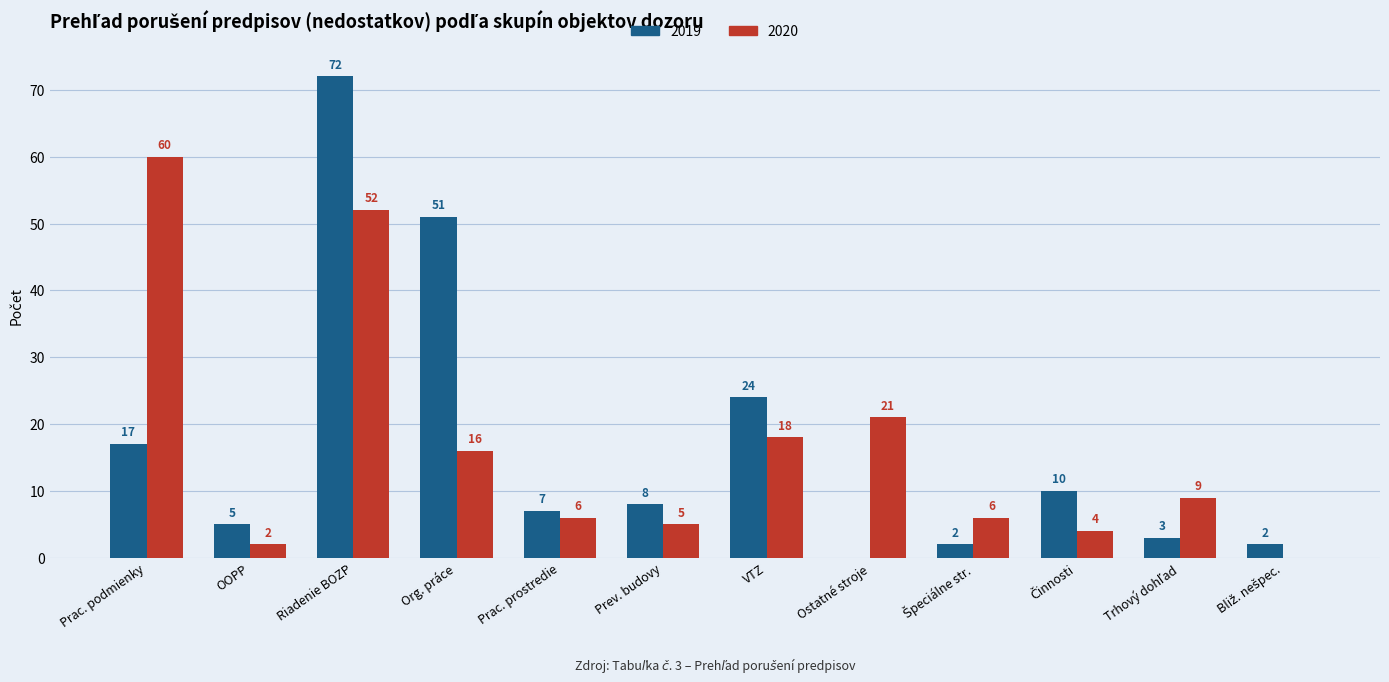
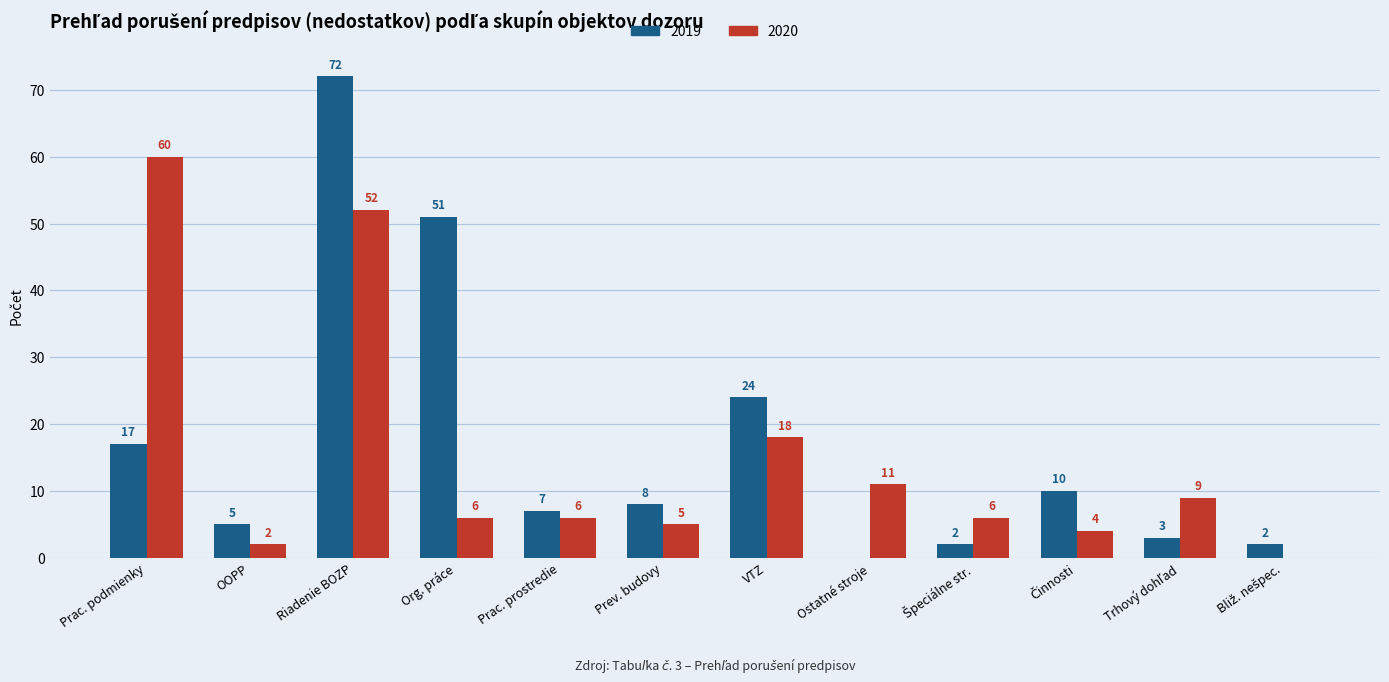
  {
    "2019": {
      "Prac. podmienky": 17,
      "OOPP": 5,
      "Riadenie BOZP": 72,
      "Org. práce": 51,
      "Prac. prostredie": 7,
      "Prev. budovy": 8,
      "VTZ": 24,
      "Špeciálne str.": 2,
      "Činnosti": 10,
      "Trhový dohľad": 3,
      "Bliž. nešpec.": 2
    },
    "2020": {
      "Prac. podmienky": 60,
      "OOPP": 2,
      "Riadenie BOZP": 52,
-     "Org. práce": 16,
+     "Org. práce": 6,
      "Prac. prostredie": 6,
      "Prev. budovy": 5,
      "VTZ": 18,
-     "Ostatné stroje": 21,
+     "Ostatné stroje": 11,
      "Špeciálne str.": 6,
      "Činnosti": 4,
      "Trhový dohľad": 9
    }
  }
